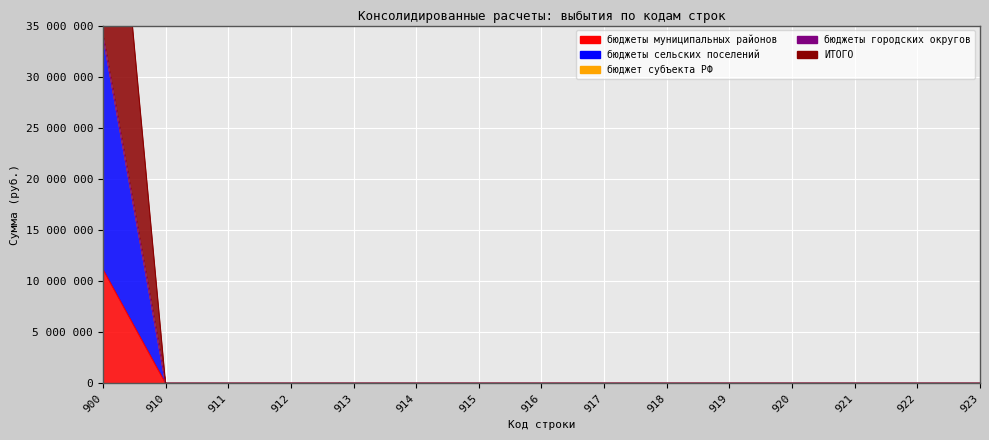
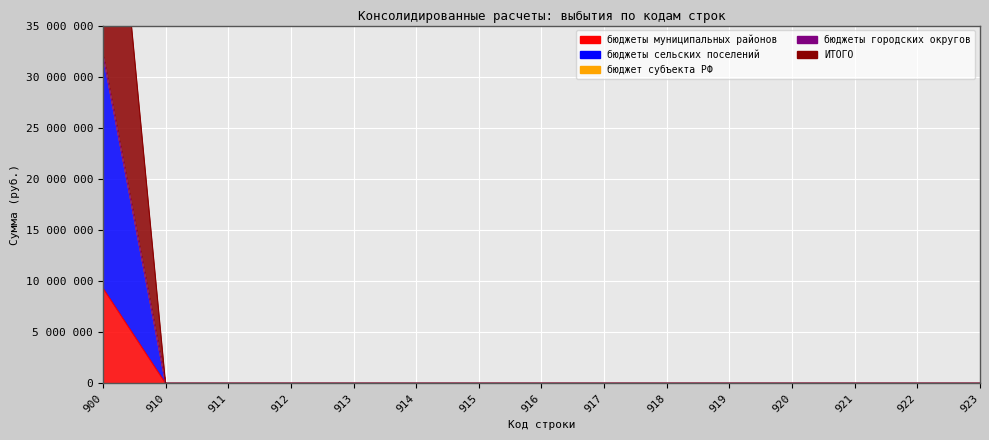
  {
    "бюджеты муниципальных районов": {
-     "900": 11200000
+     "900": 9300000
    }
  }
